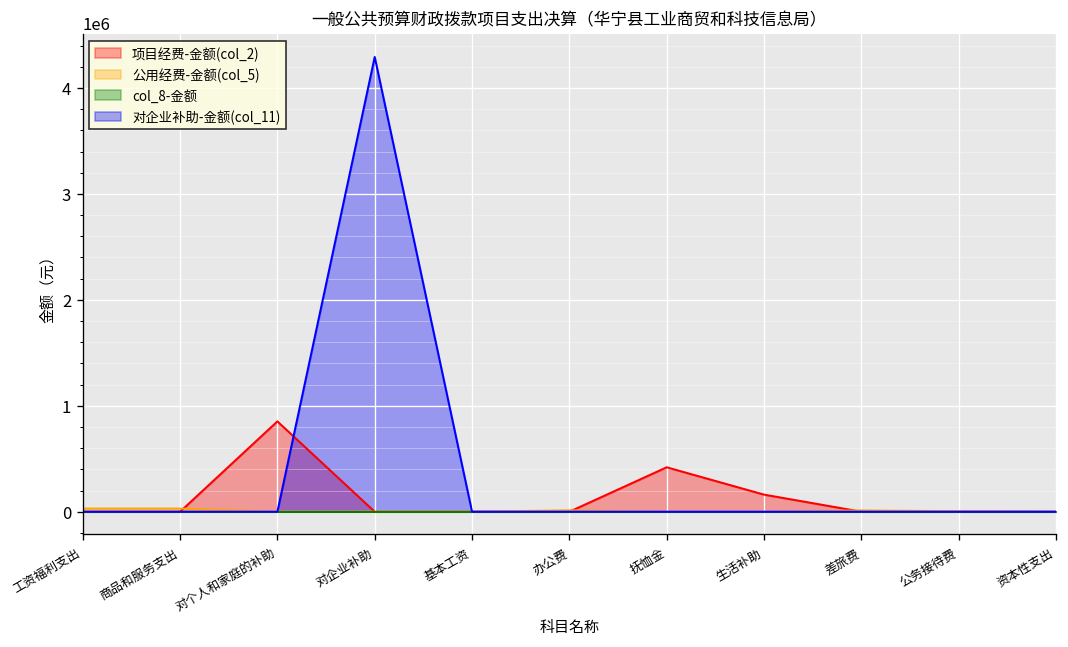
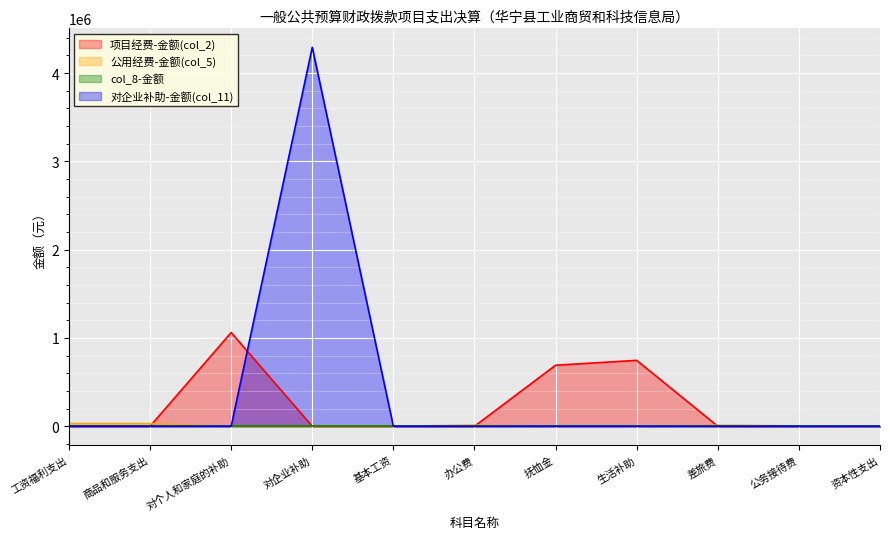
  {
    "项目经费-金额(col_2)": {
-     "对个人和家庭的补助": 900000,
-     "抚恤金": 400000,
-     "生活补助": 200000
+     "对个人和家庭的补助": 1100000,
+     "抚恤金": 700000,
+     "生活补助": 700000
    },
    "公用经费-金额(col_5)": {
      "工资福利支出": 0,
      "商品和服务支出": 0
    },
    "对企业补助-金额(col_11)": {
      "对企业补助": 4300000
    }
  }
